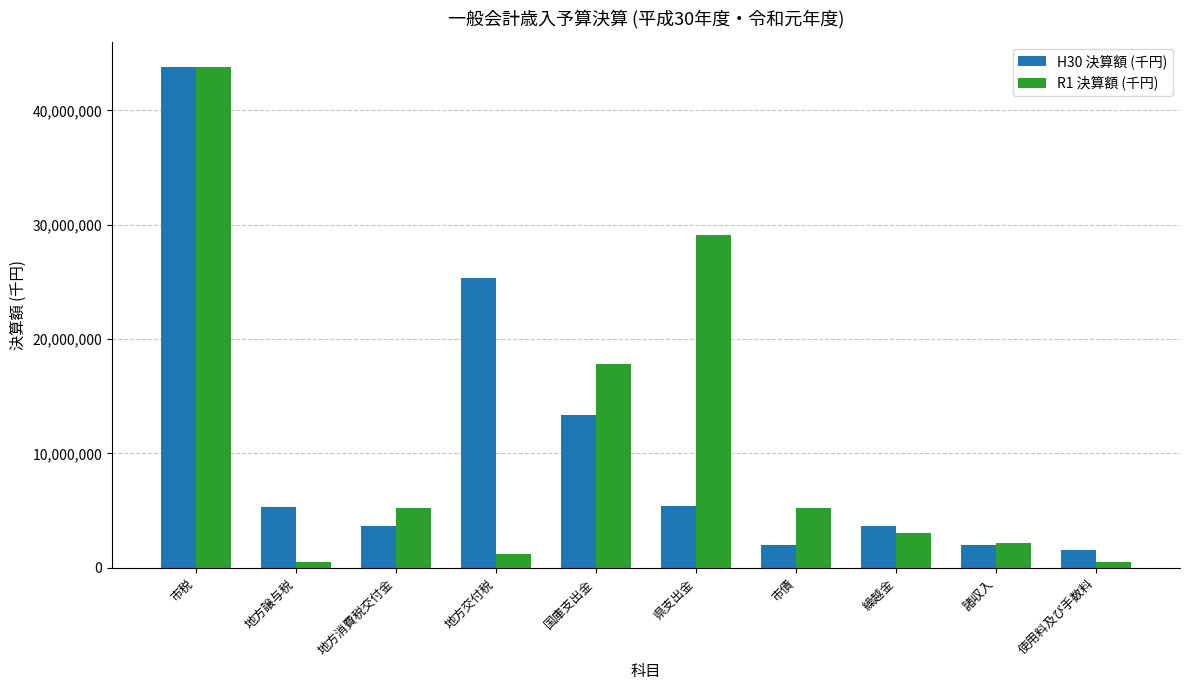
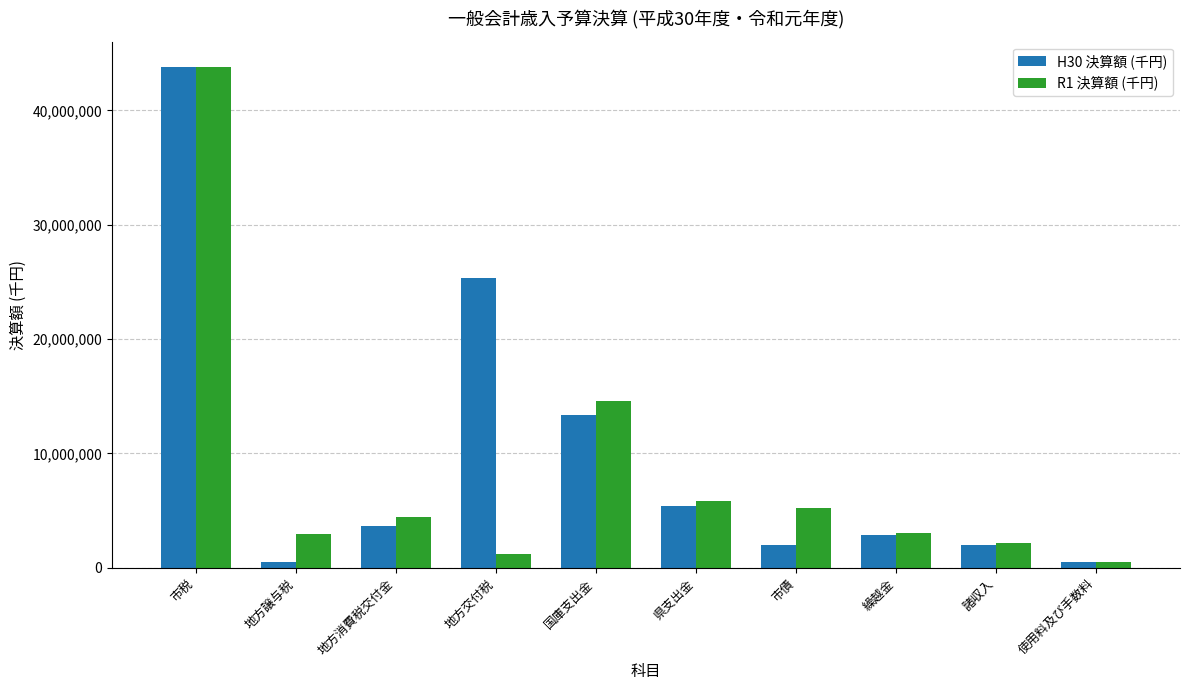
  {
    "H30 決算額 (千円)": {
      "市税": "43,800,000",
-     "地方譲与税": "5,400,000",
+     "地方譲与税": "500,000",
      "地方消費税交付金": "3,700,000",
      "地方交付税": "25,400,000",
      "国庫支出金": "13,400,000",
      "県支出金": "5,400,000",
      "市債": "2,000,000",
-     "繰越金": "3,700,000",
+     "繰越金": "2,900,000",
      "諸収入": "2,000,000",
-     "使用料及び手数料": "1,600,000"
+     "使用料及び手数料": "500,000"
    },
    "R1 決算額 (千円)": {
      "市税": "43,800,000",
-     "地方譲与税": "500,000",
-     "地方消費税交付金": "5,200,000",
+     "地方譲与税": "3,000,000",
+     "地方消費税交付金": "4,400,000",
      "地方交付税": "1,200,000",
-     "国庫支出金": "17,800,000",
-     "県支出金": "29,100,000",
+     "国庫支出金": "14,600,000",
+     "県支出金": "5,800,000",
      "市債": "5,200,000",
      "繰越金": "3,000,000",
      "諸収入": "2,200,000",
      "使用料及び手数料": "500,000"
    }
  }
